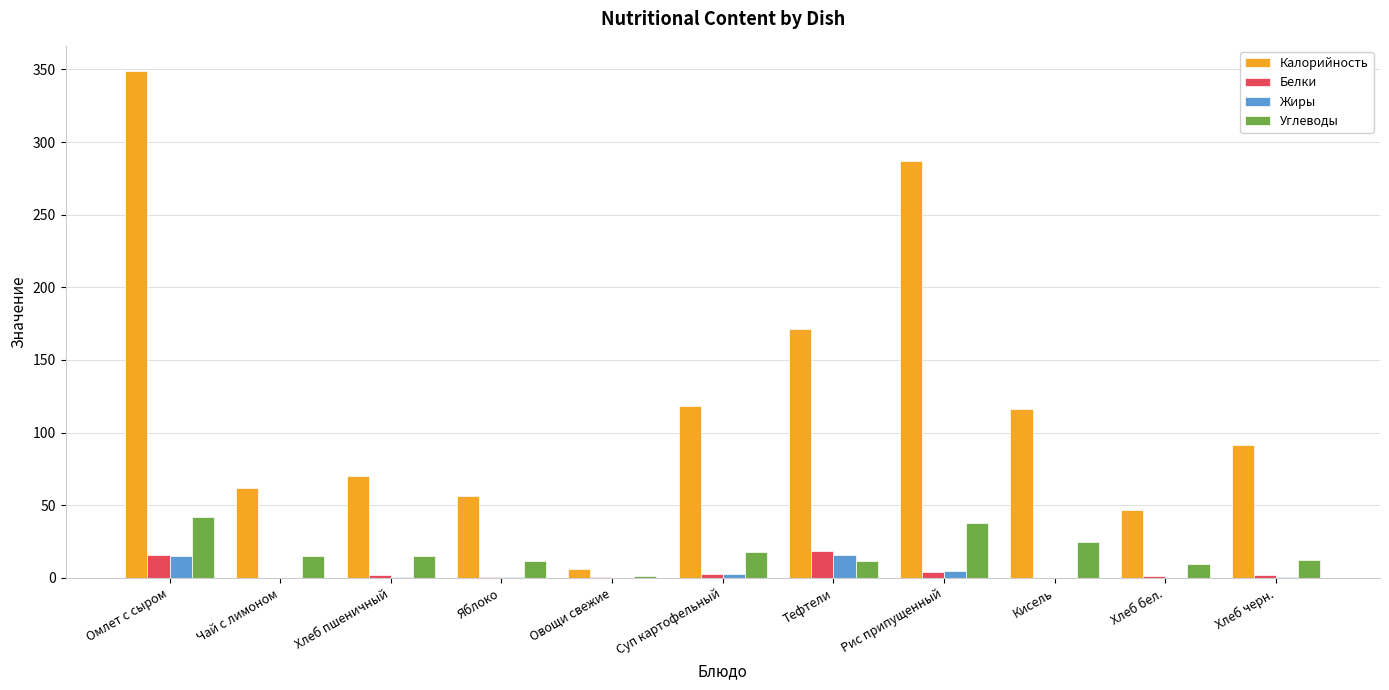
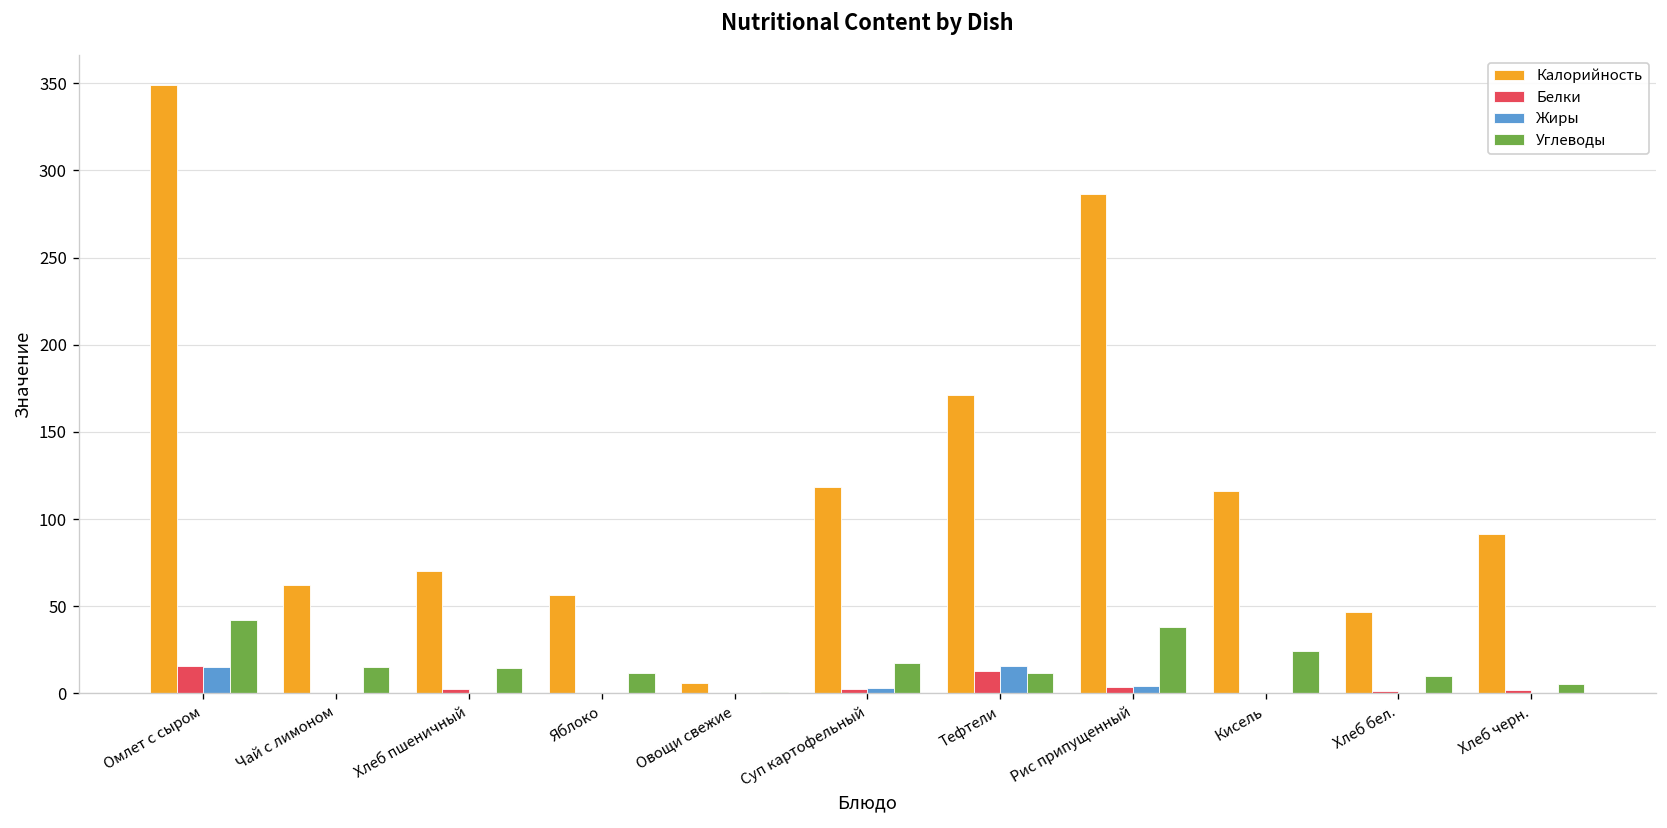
  {
    "Калорийность": {
      "Омлет с сыром": 349,
      "Чай с лимоном": 62,
      "Хлеб пшеничный": 70,
      "Яблоко": 56,
      "Овощи свежие": 6,
      "Суп картофельный": 118,
      "Тефтели": 171,
      "Рис припущенный": 287,
      "Кисель": 116,
      "Хлеб бел.": 47,
      "Хлеб черн.": 92
    },
    "Белки": {
      "Омлет с сыром": 15,
      "Хлеб пшеничный": 2,
      "Суп картофельный": 3,
-     "Тефтели": 18,
+     "Тефтели": 13,
      "Рис припущенный": 4,
      "Хлеб черн.": 2
    },
    "Жиры": {
      "Омлет с сыром": 15,
      "Суп картофельный": 3,
      "Тефтели": 16,
      "Рис припущенный": 4
    },
    "Углеводы": {
      "Омлет с сыром": 42,
      "Чай с лимоном": 15,
      "Хлеб пшеничный": 15,
      "Яблоко": 12,
      "Суп картофельный": 17,
      "Тефтели": 12,
      "Рис припущенный": 38,
      "Кисель": 24,
      "Хлеб бел.": 10,
-     "Хлеб черн.": 12
+     "Хлеб черн.": 5
    }
  }
